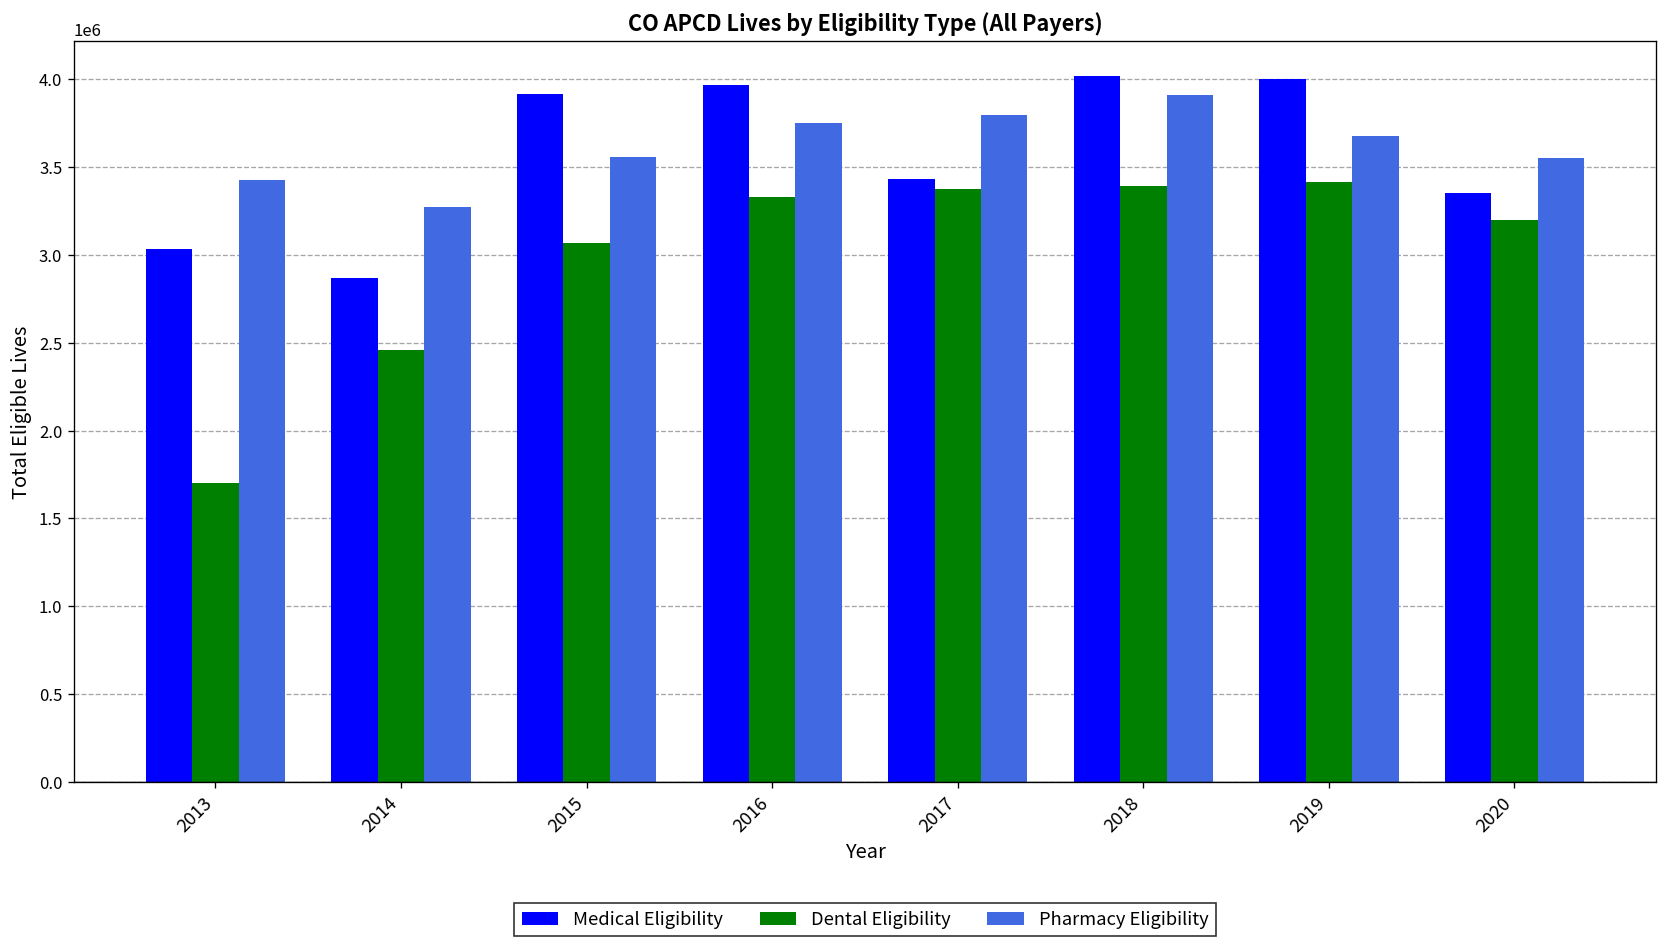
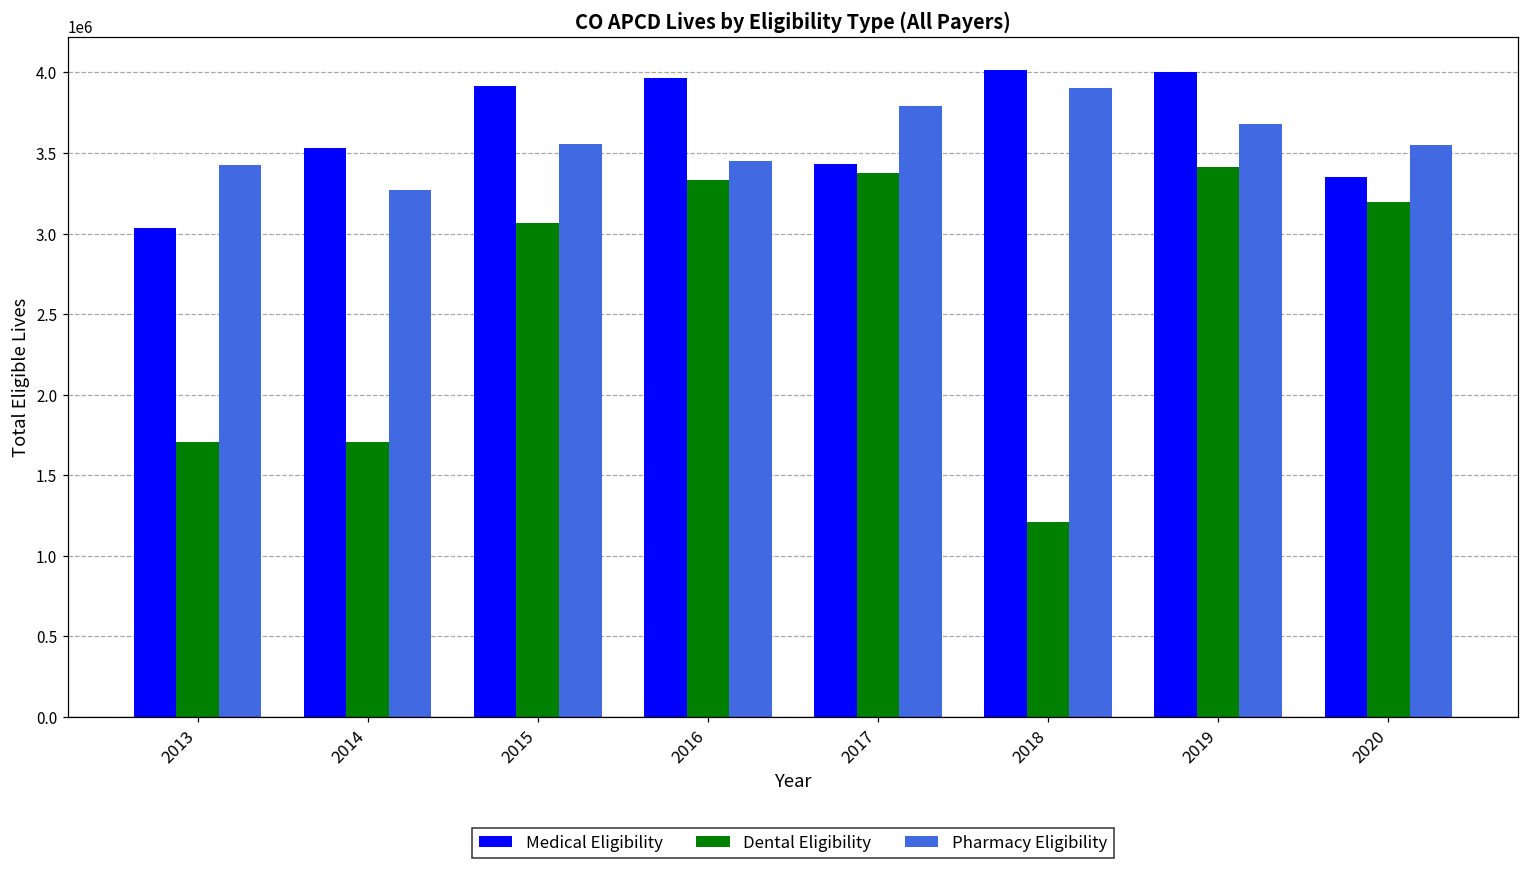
  {
    "Medical Eligibility": {
      "2013": 3030000,
-     "2014": 2870000,
+     "2014": 3530000,
      "2015": 3920000,
      "2016": 3960000,
      "2017": 3430000,
      "2018": 4020000,
      "2019": 4000000,
      "2020": 3350000
    },
    "Dental Eligibility": {
      "2013": 1700000,
-     "2014": 2460000,
+     "2014": 1700000,
      "2015": 3070000,
      "2016": 3330000,
      "2017": 3370000,
-     "2018": 3390000,
+     "2018": 1210000,
      "2019": 3410000,
      "2020": 3200000
    },
    "Pharmacy Eligibility": {
      "2013": 3420000,
      "2014": 3270000,
      "2015": 3560000,
-     "2016": 3750000,
+     "2016": 3450000,
      "2017": 3790000,
      "2018": 3910000,
      "2019": 3680000,
      "2020": 3550000
    }
  }
